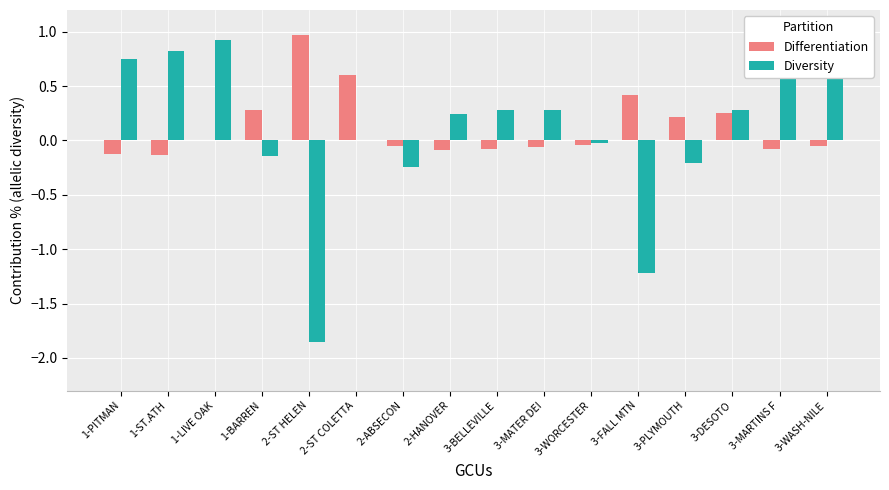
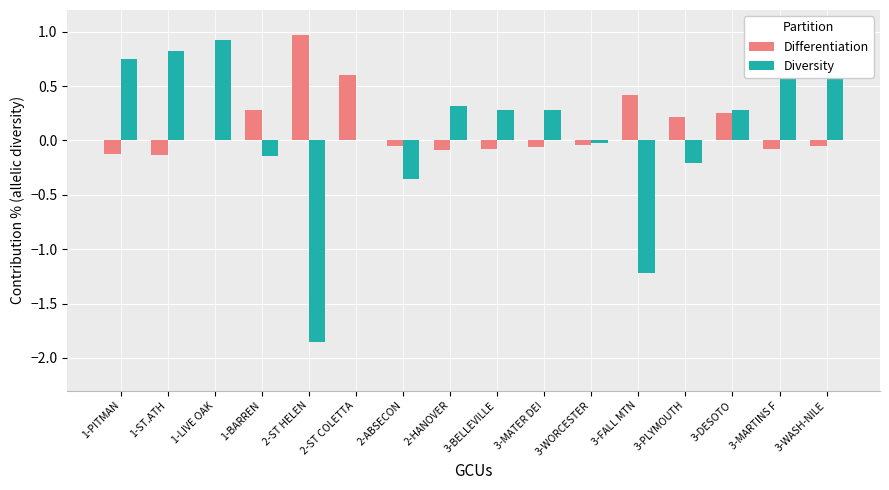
  {
    "Differentiation": {
      "1-PITMAN": -0.12,
      "1-ST.ATH": -0.13,
      "1-LIVE OAK": 0.00,
      "1-BARREN": 0.28,
      "2-ST HELEN": 0.97,
      "2-ST COLETTA": 0.60,
      "2-ABSECON": -0.05,
      "2-HANOVER": -0.09,
      "3-BELLEVILLE": -0.08,
      "3-MATER DEI": -0.06,
      "3-WORCESTER": -0.04,
      "3-FALL MTN": 0.42,
      "3-PLYMOUTH": 0.22,
      "3-DESOTO": 0.25,
      "3-MARTINS F": -0.08,
      "3-WASH-NILE": -0.05
    },
    "Diversity": {
      "1-PITMAN": 0.75,
      "1-ST.ATH": 0.82,
      "1-LIVE OAK": 0.92,
      "1-BARREN": -0.14,
      "2-ST HELEN": -1.85,
      "2-ST COLETTA": 0.00,
-     "2-ABSECON": -0.24,
-     "2-HANOVER": 0.24,
+     "2-ABSECON": -0.35,
+     "2-HANOVER": 0.32,
      "3-BELLEVILLE": 0.28,
      "3-MATER DEI": 0.28,
      "3-FALL MTN": -1.22,
      "3-PLYMOUTH": -0.21,
      "3-DESOTO": 0.28
    }
  }
